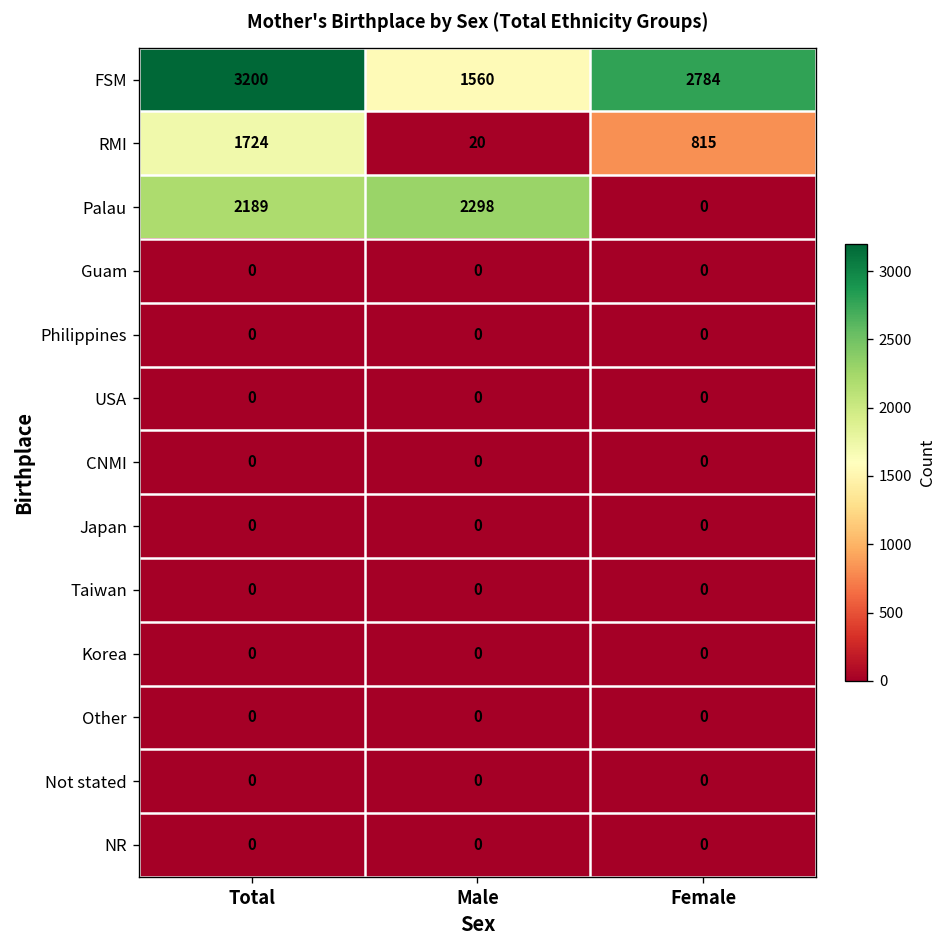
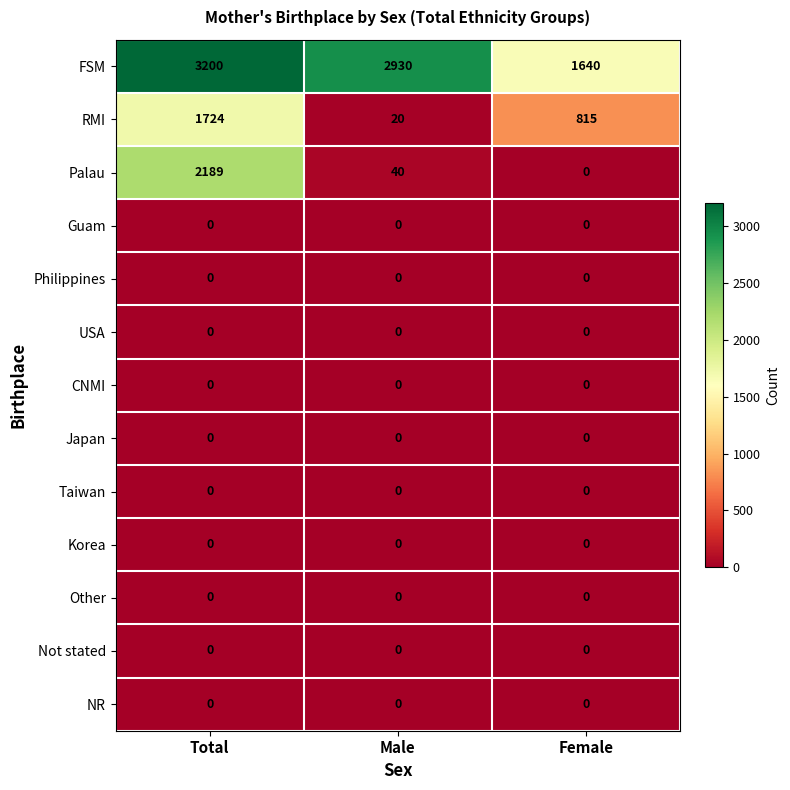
  {
    "FSM": {
      "Total": 3200,
-     "Male": 1560,
-     "Female": 2784
+     "Male": 2930,
+     "Female": 1640
    },
    "RMI": {
      "Total": 1724,
      "Male": 20,
      "Female": 815
    },
    "Palau": {
      "Total": 2189,
-     "Male": 2298,
+     "Male": 40,
      "Female": 0
    },
    "Guam": {
      "Total": 0,
      "Male": 0,
      "Female": 0
    },
    "Philippines": {
      "Total": 0,
      "Male": 0,
      "Female": 0
    },
    "USA": {
      "Total": 0,
      "Male": 0,
      "Female": 0
    },
    "CNMI": {
      "Total": 0,
      "Male": 0,
      "Female": 0
    },
    "Japan": {
      "Total": 0,
      "Male": 0,
      "Female": 0
    },
    "Taiwan": {
      "Total": 0,
      "Male": 0,
      "Female": 0
    },
    "Korea": {
      "Total": 0,
      "Male": 0,
      "Female": 0
    },
    "Other": {
      "Total": 0,
      "Male": 0,
      "Female": 0
    },
    "Not stated": {
      "Total": 0,
      "Male": 0,
      "Female": 0
    },
    "NR": {
      "Total": 0,
      "Male": 0,
      "Female": 0
    }
  }
